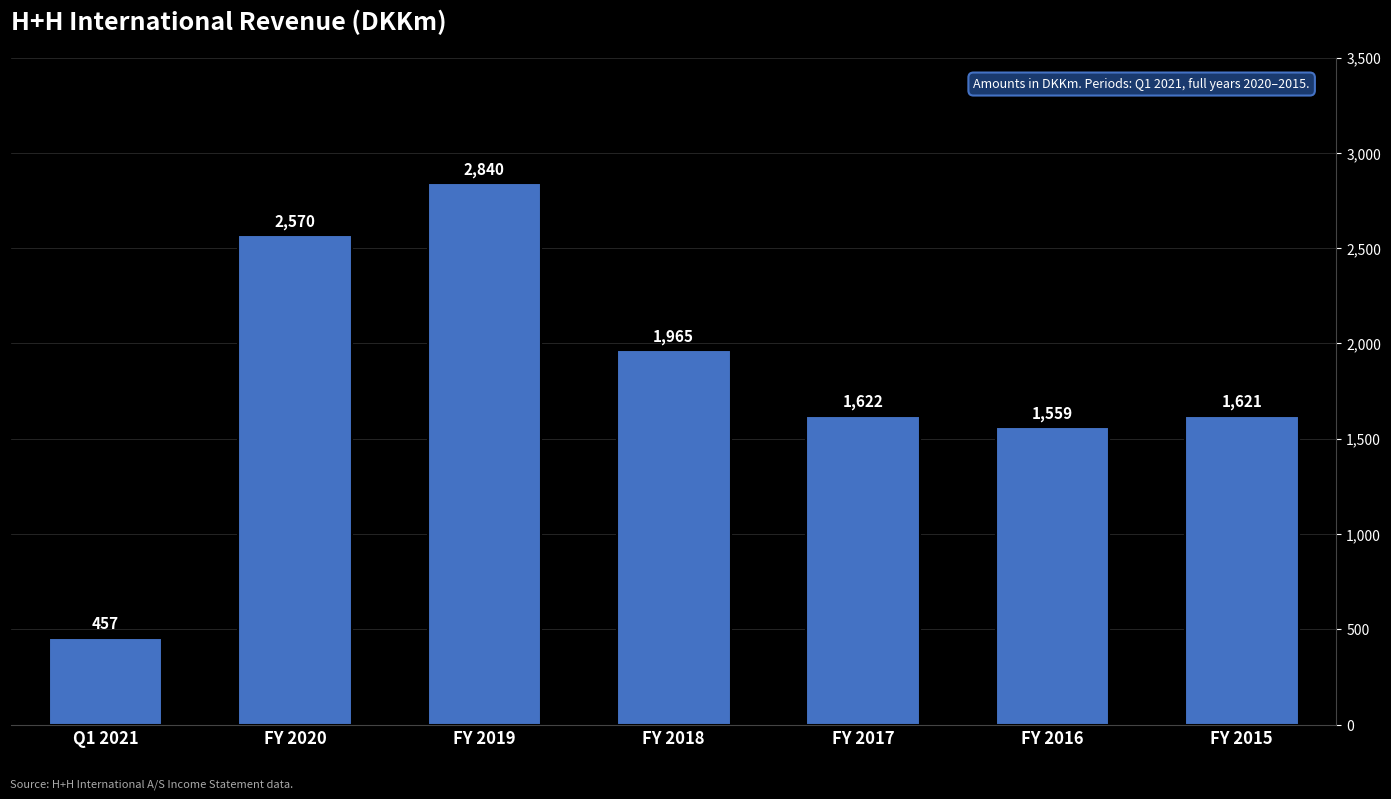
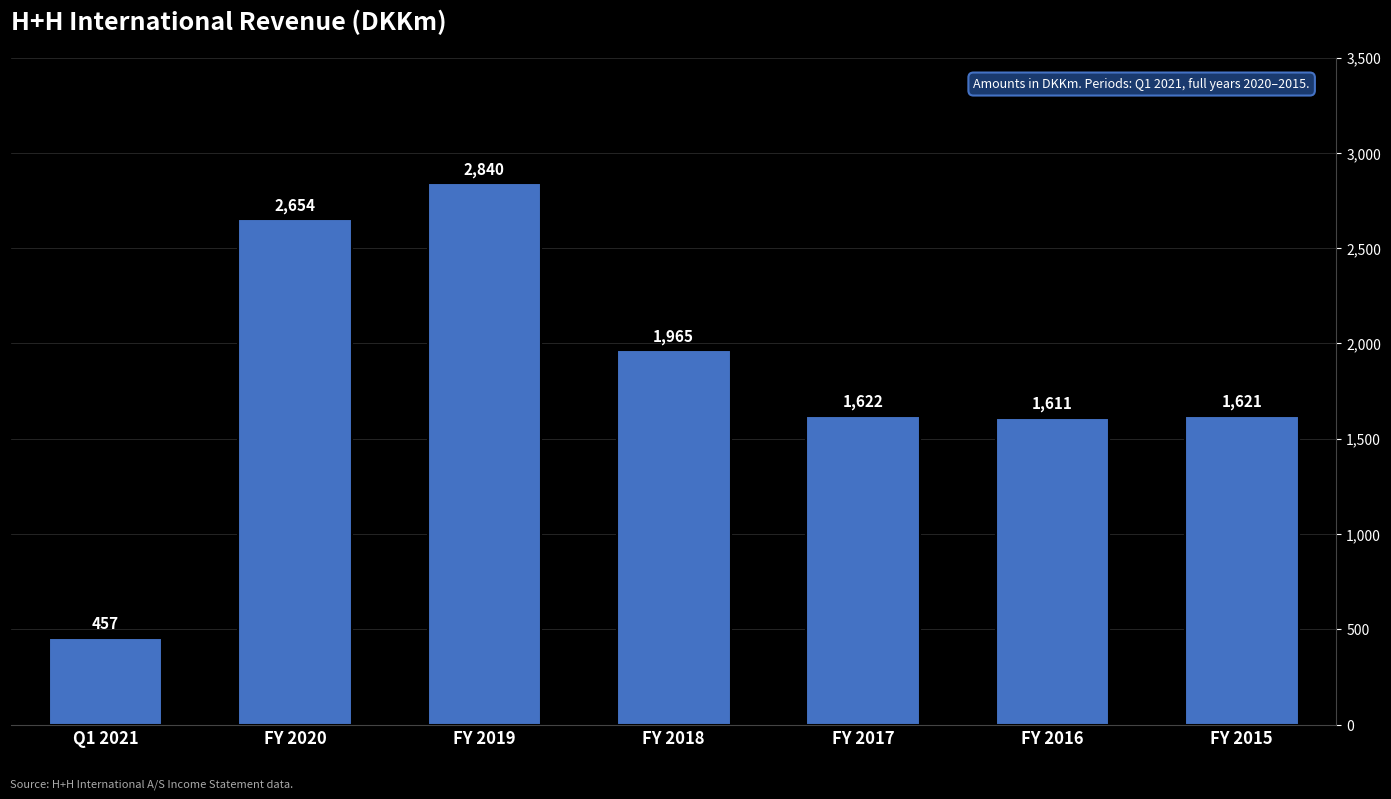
  {
    "Q1 2021": "457",
-   "FY 2020": "2,570",
+   "FY 2020": "2,654",
    "FY 2019": "2,840",
    "FY 2018": "1,965",
    "FY 2017": "1,622",
-   "FY 2016": "1,559",
+   "FY 2016": "1,611",
    "FY 2015": "1,621"
  }
